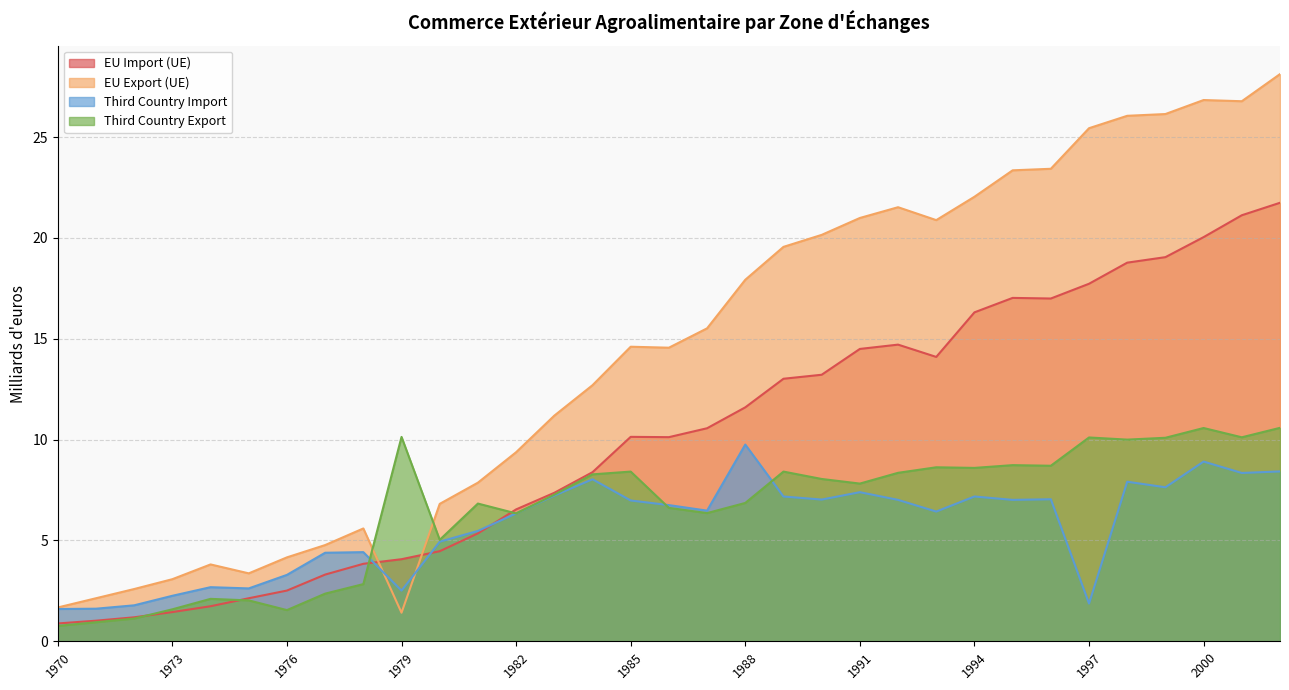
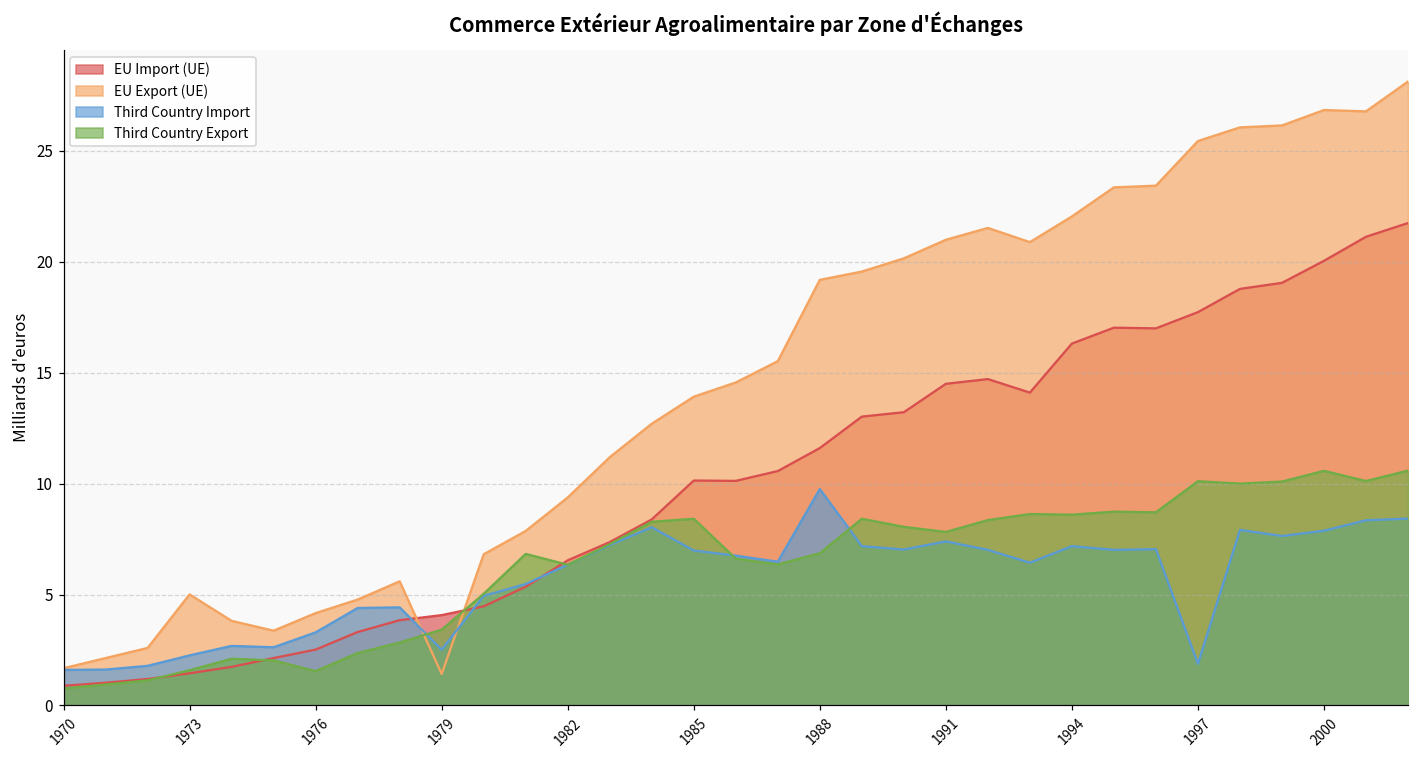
  {
    "EU Import (UE)": {
      "1973": 1.4,
      "1976": 2.5,
      "1979": 4.1,
      "1982": 6.5,
      "1985": 10.1,
      "1988": 11.6,
      "1991": 14.5,
      "1994": 16.3,
      "1997": 17.7,
      "2000": 20.0
    },
    "EU Export (UE)": {
-     "1973": 3.1,
+     "1973": 5.0,
      "1976": 4.2,
      "1979": 1.4,
      "1982": 9.4,
-     "1985": 14.6,
-     "1988": 17.9,
+     "1985": 13.9,
+     "1988": 19.2,
      "1991": 21.0,
      "1994": 22.0,
      "1997": 25.4,
      "2000": 26.8
    },
    "Third Country Import": {
      "1973": 2.3,
      "1976": 3.3,
      "1979": 2.5,
      "1985": 7.0,
      "1988": 9.8,
      "1991": 7.4,
      "1994": 7.2,
      "1997": 1.9,
-     "2000": 8.9
+     "2000": 7.9
    },
    "Third Country Export": {
      "1973": 1.6,
      "1976": 1.5,
-     "1979": 10.1,
+     "1979": 3.4,
      "1985": 8.4,
      "1988": 6.9,
      "1991": 7.8,
      "1994": 8.6,
      "1997": 10.1,
      "2000": 10.6
    }
  }
